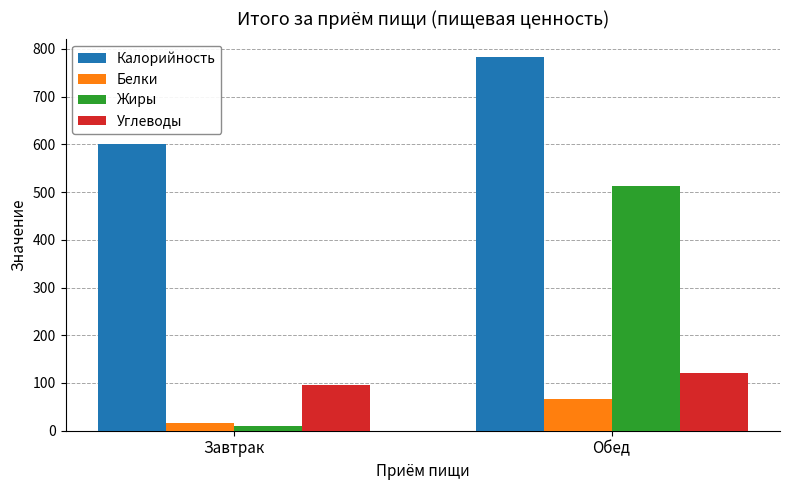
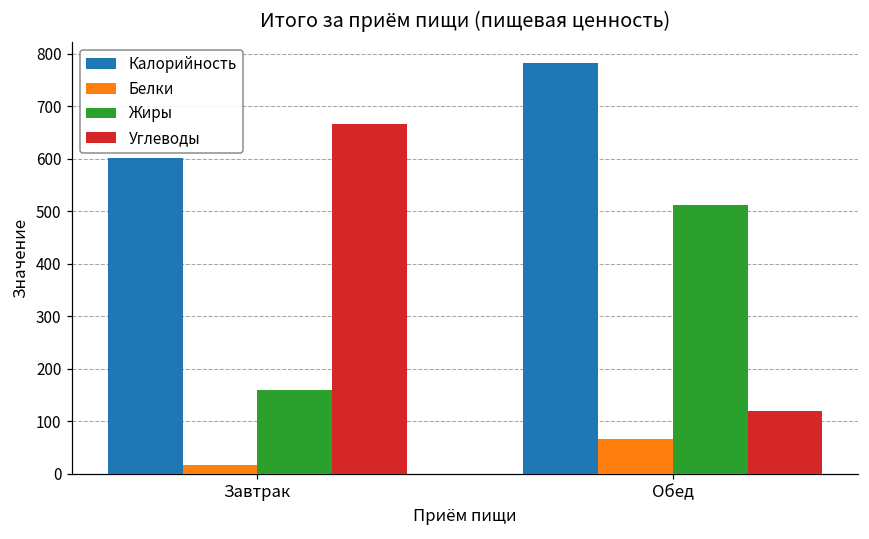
  {
    "Калорийность": {
      "Завтрак": 600,
      "Обед": 780
    },
    "Белки": {
      "Завтрак": 20,
      "Обед": 70
    },
    "Жиры": {
-     "Завтрак": 10,
+     "Завтрак": 160,
      "Обед": 510
    },
    "Углеводы": {
-     "Завтрак": 100,
+     "Завтрак": 670,
      "Обед": 120
    }
  }
